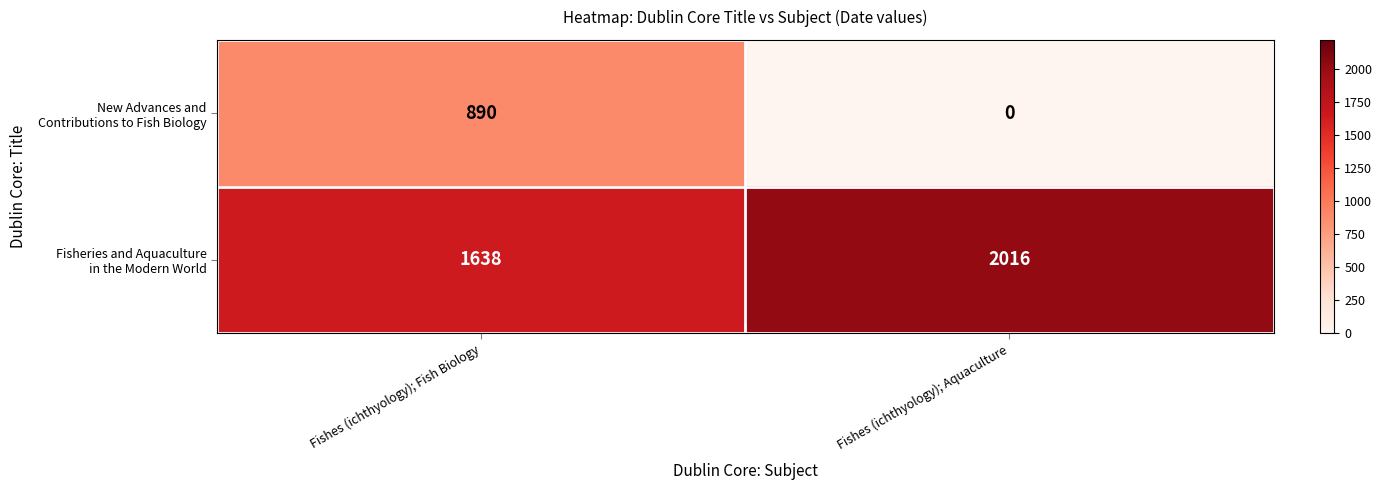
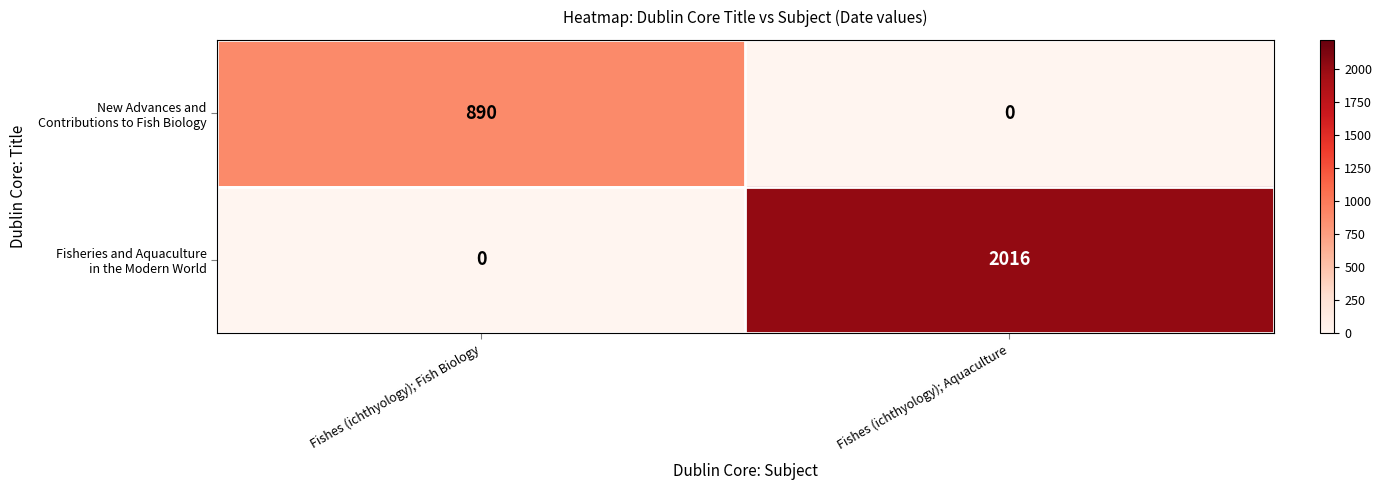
  {
    "New Advances and Contributions to Fish Biology": {
      "Fishes (ichthyology); Fish Biology": 890,
      "Fishes (ichthyology); Aquaculture": 0
    },
    "Fisheries and Aquaculture in the Modern World": {
-     "Fishes (ichthyology); Fish Biology": 1638,
+     "Fishes (ichthyology); Fish Biology": 0,
      "Fishes (ichthyology); Aquaculture": 2016
    }
  }
